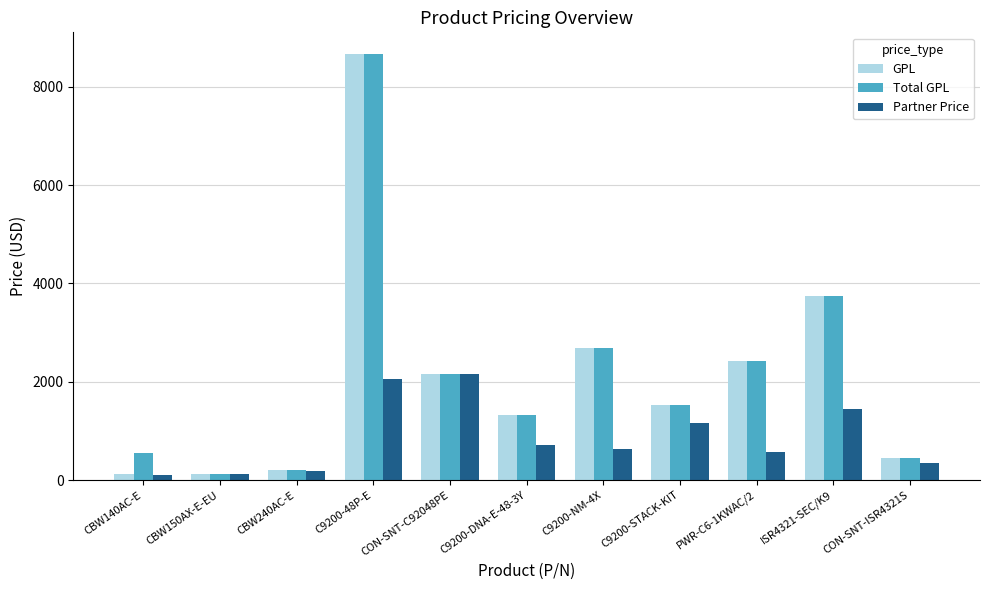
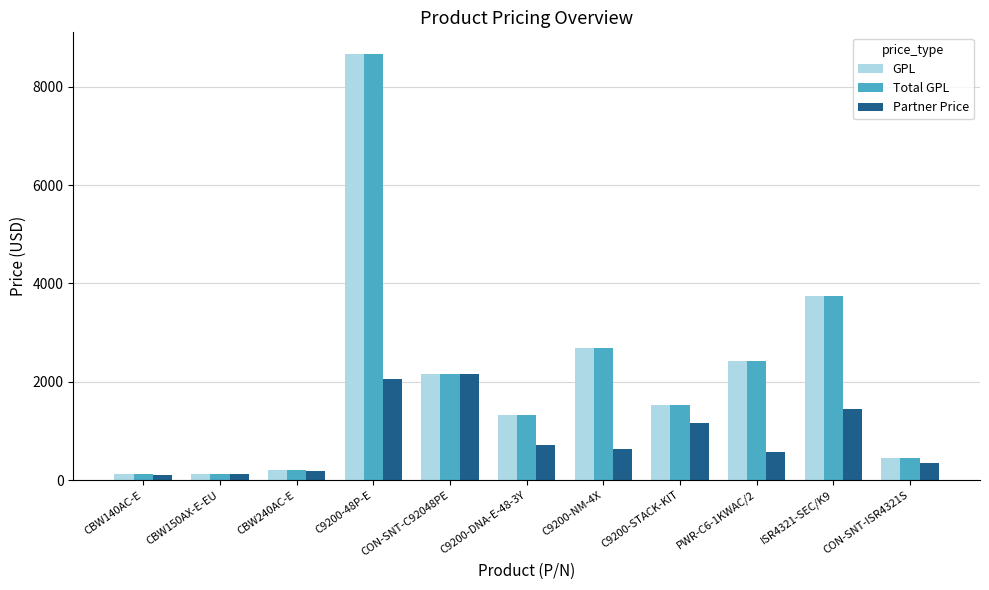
  {
    "GPL": {
      "CBW140AC-E": 100,
      "CBW150AX-E-EU": 100,
      "CBW240AC-E": 200,
      "C9200-48P-E": 8700,
      "CON-SNT-C92048PE": 2100,
      "C9200-DNA-E-48-3Y": 1300,
      "C9200-NM-4X": 2700,
      "C9200-STACK-KIT": 1500,
      "PWR-C6-1KWAC/2": 2400,
      "ISR4321-SEC/K9": 3800,
      "CON-SNT-ISR4321S": 400
    },
    "Total GPL": {
-     "CBW140AC-E": 500,
+     "CBW140AC-E": 100,
      "CBW150AX-E-EU": 100,
      "CBW240AC-E": 200,
      "C9200-48P-E": 8700,
      "CON-SNT-C92048PE": 2100,
      "C9200-DNA-E-48-3Y": 1300,
      "C9200-NM-4X": 2700,
      "C9200-STACK-KIT": 1500,
      "PWR-C6-1KWAC/2": 2400,
      "ISR4321-SEC/K9": 3800,
      "CON-SNT-ISR4321S": 400
    },
    "Partner Price": {
      "CBW140AC-E": 100,
      "CBW150AX-E-EU": 100,
      "CBW240AC-E": 200,
      "C9200-48P-E": 2100,
      "CON-SNT-C92048PE": 2100,
      "C9200-DNA-E-48-3Y": 700,
      "C9200-NM-4X": 600,
      "C9200-STACK-KIT": 1200,
      "PWR-C6-1KWAC/2": 600,
      "ISR4321-SEC/K9": 1400,
      "CON-SNT-ISR4321S": 300
    }
  }
